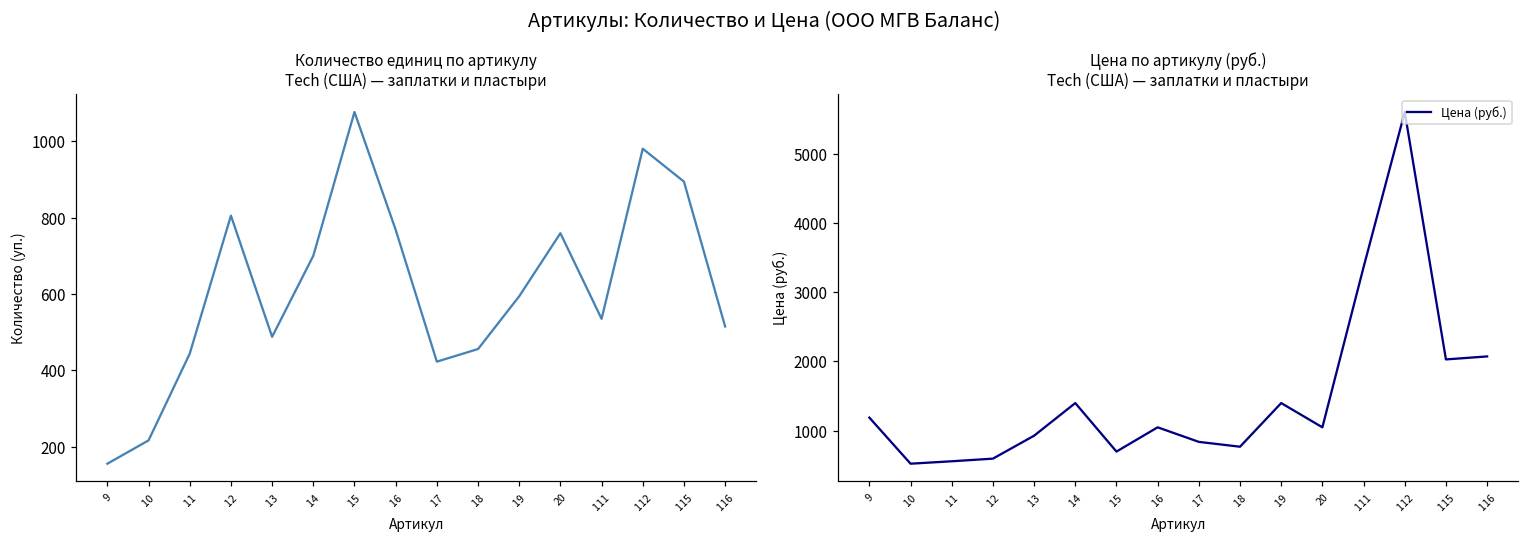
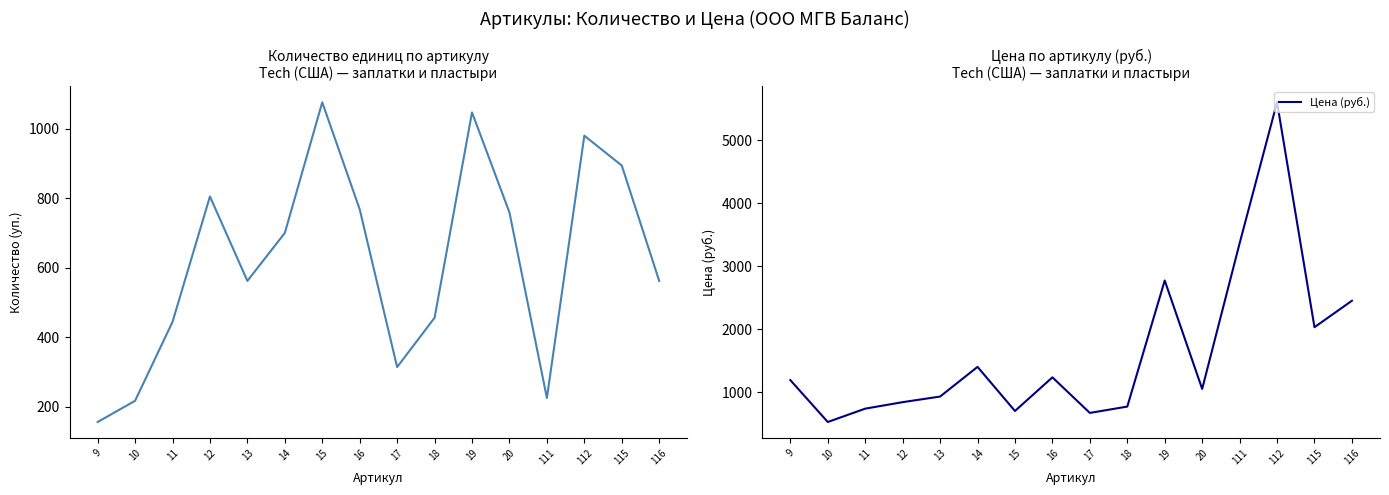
  {
    "Количество единиц по артикулу Tech (США) — заплатки и пластыри": {
      "9": 160,
      "10": 220,
      "11": 440,
      "12": 810,
-     "13": 490,
+     "13": 560,
      "14": 700,
      "15": 1080,
      "16": 770,
-     "17": 420,
+     "17": 310,
      "18": 460,
-     "19": 590,
+     "19": 1050,
      "20": 760,
-     "111": 540,
+     "111": 230,
      "112": 980,
      "115": 890,
-     "116": 520
+     "116": 560
    },
    "Цена по артикулу (руб.) Tech (США) — заплатки и пластыри": {
      "9": 1200,
      "10": 500,
-     "11": 600,
-     "12": 600,
+     "11": 700,
+     "12": 800,
      "13": 900,
      "14": 1400,
      "15": 700,
-     "16": 1100,
-     "17": 800,
+     "16": 1200,
+     "17": 700,
      "18": 800,
-     "19": 1400,
+     "19": 2800,
      "20": 1100,
      "111": 3400,
      "115": 2000,
-     "116": 2100
+     "116": 2500
    }
  }
